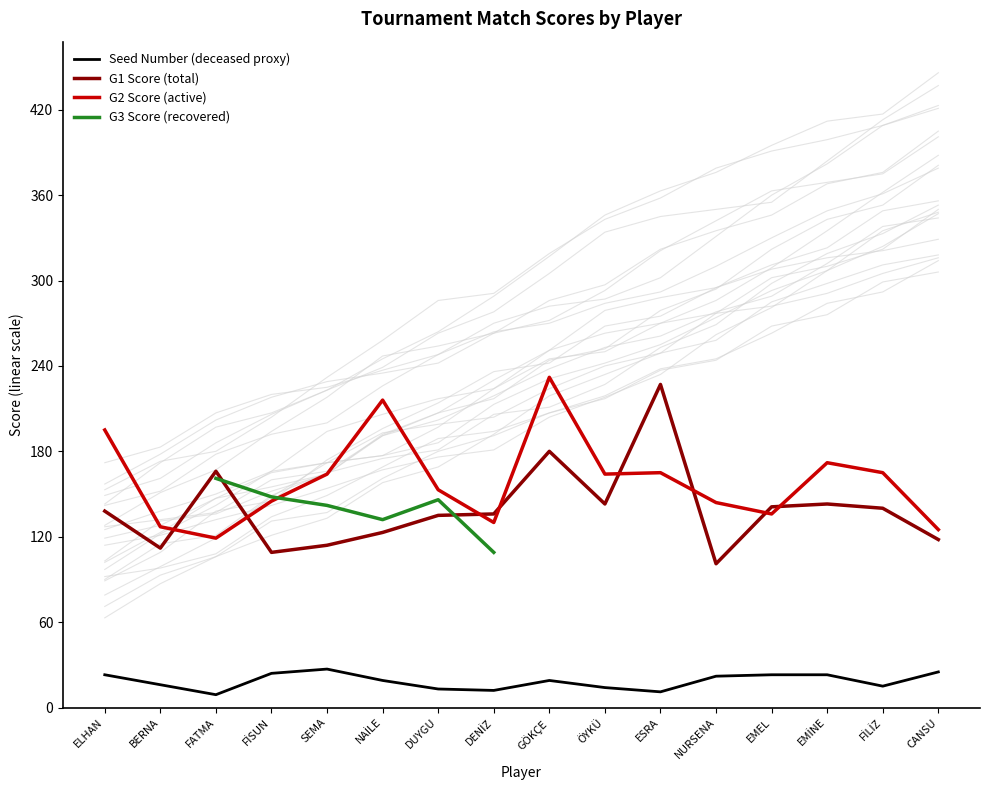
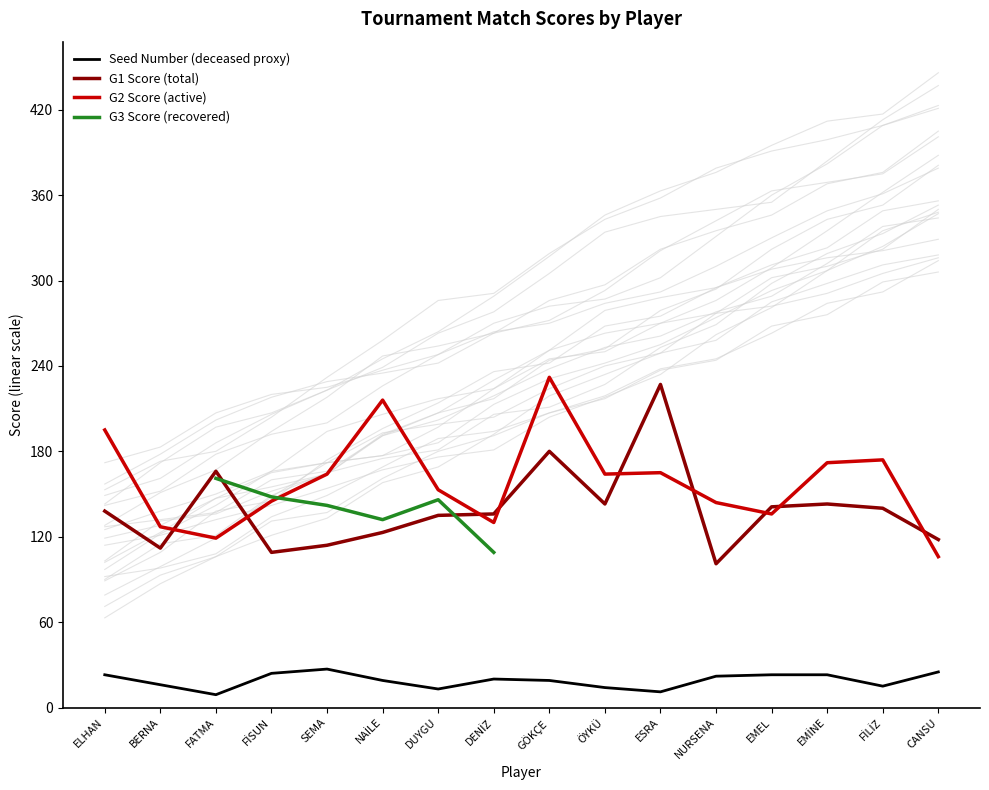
  {
    "Seed Number (deceased proxy)": {
      "ELHAN": 23,
      "BERNA": 16,
      "FATMA": 9,
      "FİSUN": 24,
      "SEMA": 27,
      "NAİLE": 19,
      "DUYGU": 13,
-     "DENİZ": 12,
+     "DENİZ": 20,
      "GÖKÇE": 19,
      "ÖYKÜ": 14,
      "ESRA": 11,
      "NURSENA": 22,
      "EMEL": 23,
      "EMİNE": 23,
      "FİLİZ": 15,
      "CANSU": 25
    },
    "G1 Score (total)": {
      "ELHAN": 138,
      "BERNA": 112,
      "FİSUN": 109,
      "SEMA": 114,
      "NAİLE": 123,
      "DUYGU": 135,
      "DENİZ": 136,
      "GÖKÇE": 180,
      "ÖYKÜ": 143,
      "ESRA": 227,
      "NURSENA": 101,
      "EMEL": 141,
      "EMİNE": 143,
      "FİLİZ": 140,
      "CANSU": 118
    },
    "G2 Score (active)": {
      "ELHAN": 195,
      "NAİLE": 216,
      "DUYGU": 153,
      "DENİZ": 130,
      "ÖYKÜ": 164,
      "ESRA": 165,
      "NURSENA": 144,
      "EMEL": 136,
      "EMİNE": 172,
-     "FİLİZ": 165,
-     "CANSU": 125
+     "FİLİZ": 174,
+     "CANSU": 106
    },
    "G3 Score (recovered)": {
      "FATMA": 161,
      "SEMA": 142,
      "NAİLE": 132,
      "DUYGU": 146,
      "DENİZ": 109
    }
  }
